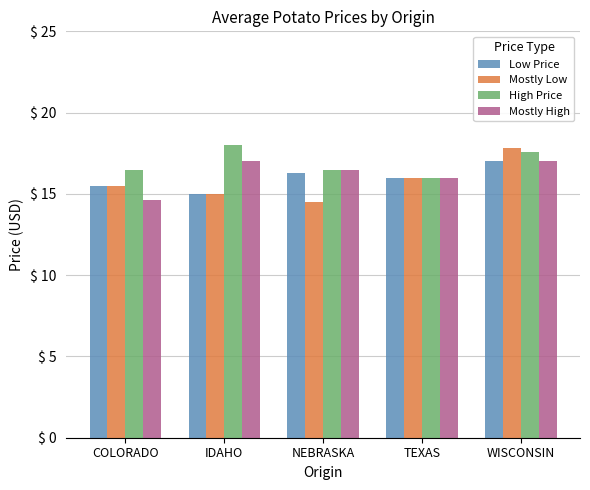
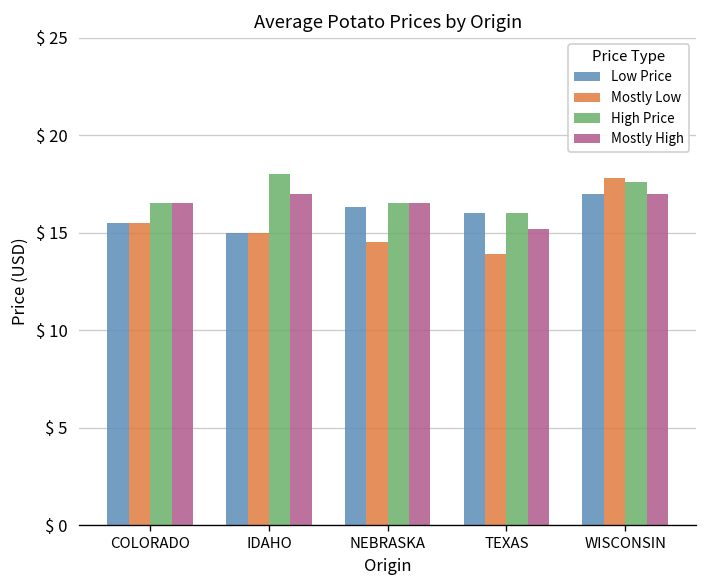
  {
    "Low Price": {
      "COLORADO": "$ 15.5",
      "IDAHO": "$ 15.0",
      "NEBRASKA": "$ 16.3",
      "TEXAS": "$ 16.0",
      "WISCONSIN": "$ 17.0"
    },
    "Mostly Low": {
      "COLORADO": "$ 15.5",
      "IDAHO": "$ 15.0",
      "NEBRASKA": "$ 14.5",
-     "TEXAS": "$ 16.0",
+     "TEXAS": "$ 13.9",
      "WISCONSIN": "$ 17.8"
    },
    "High Price": {
      "COLORADO": "$ 16.5",
      "IDAHO": "$ 18.0",
      "NEBRASKA": "$ 16.5",
      "TEXAS": "$ 16.0",
      "WISCONSIN": "$ 17.6"
    },
    "Mostly High": {
-     "COLORADO": "$ 14.6",
+     "COLORADO": "$ 16.5",
      "IDAHO": "$ 17.0",
      "NEBRASKA": "$ 16.5",
-     "TEXAS": "$ 16.0",
+     "TEXAS": "$ 15.2",
      "WISCONSIN": "$ 17.0"
    }
  }
